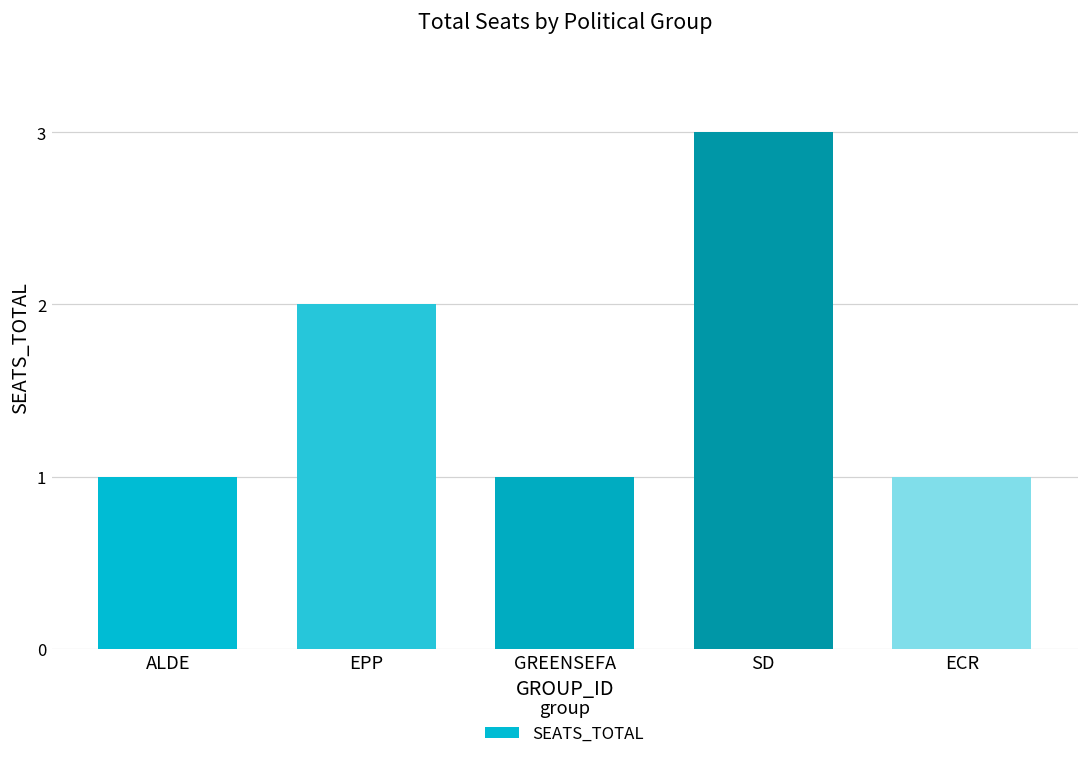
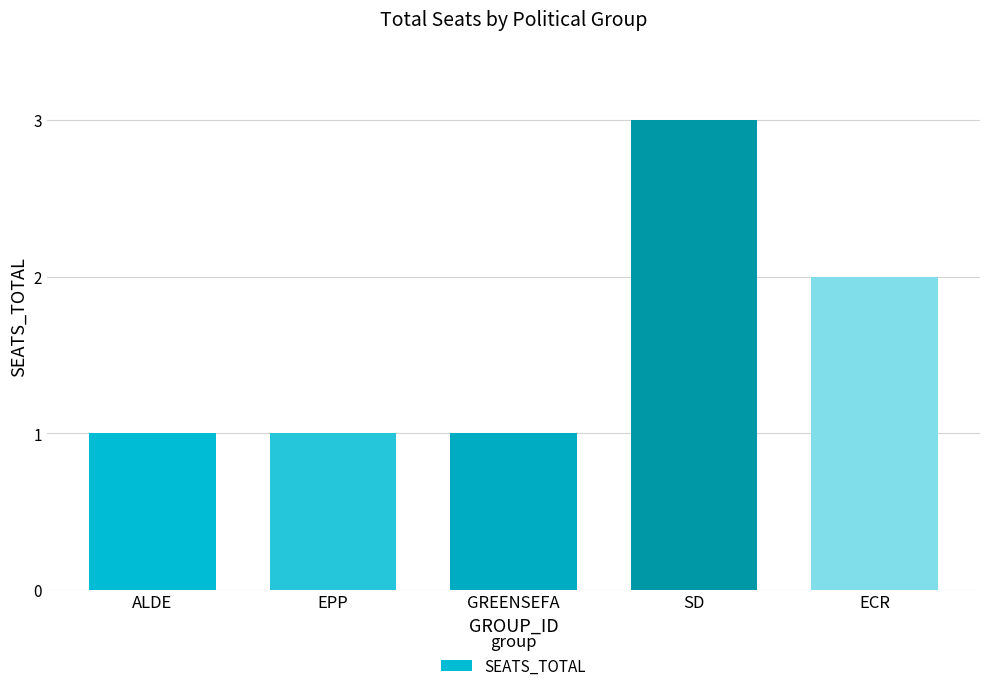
  {
    "ALDE": 1,
-   "EPP": 2,
+   "EPP": 1,
    "GREENSEFA": 1,
    "SD": 3,
-   "ECR": 1
+   "ECR": 2
  }
